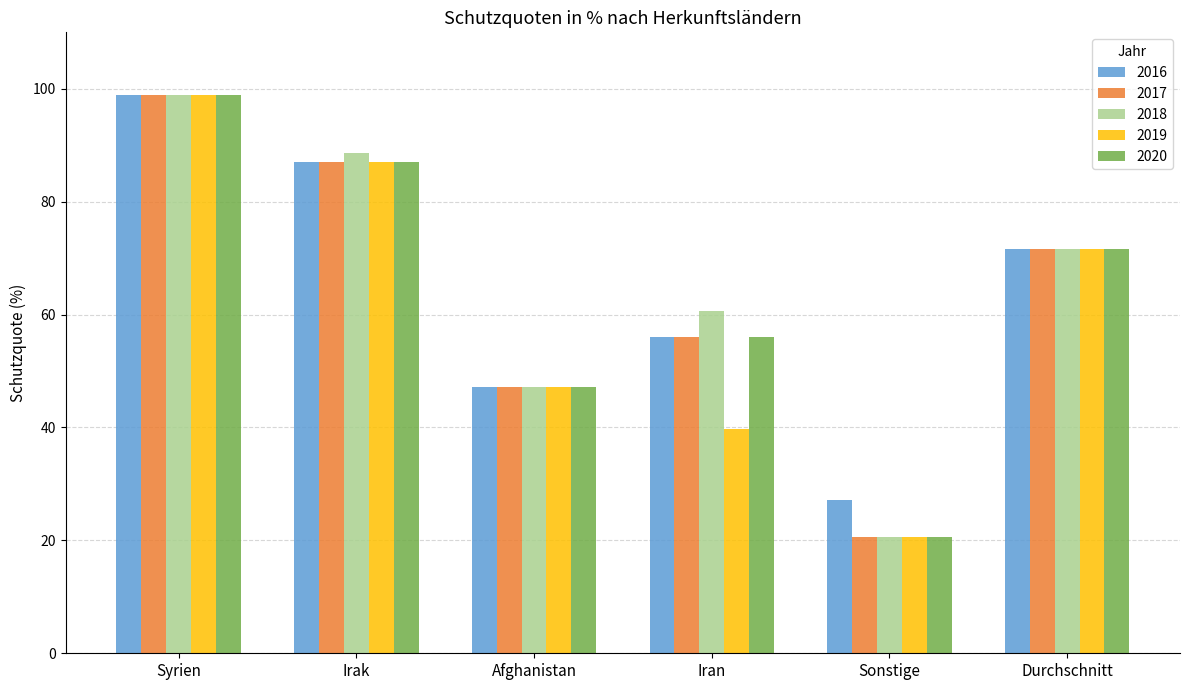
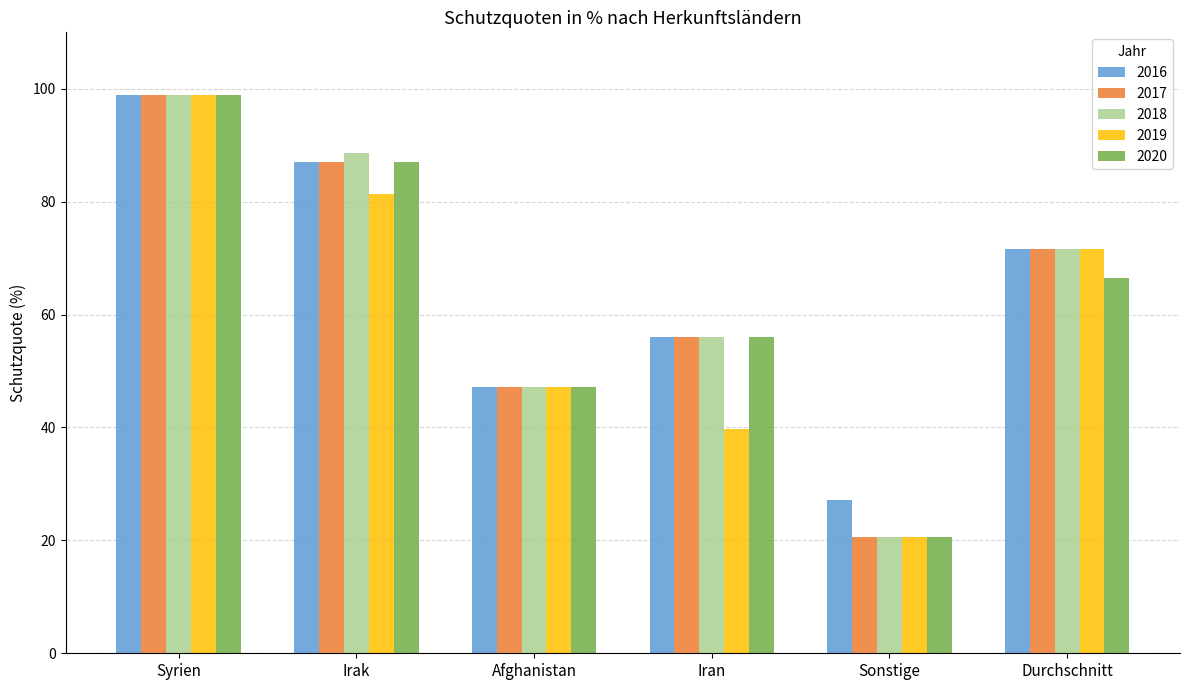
  {
    "2016": {
      "Syrien": 99,
      "Irak": 87,
      "Afghanistan": 47,
      "Iran": 56,
      "Sonstige": 27,
      "Durchschnitt": 72
    },
    "2017": {
      "Syrien": 99,
      "Irak": 87,
      "Afghanistan": 47,
      "Iran": 56,
      "Sonstige": 21,
      "Durchschnitt": 72
    },
    "2018": {
      "Syrien": 99,
      "Irak": 89,
      "Afghanistan": 47,
-     "Iran": 61,
+     "Iran": 56,
      "Sonstige": 21,
      "Durchschnitt": 72
    },
    "2019": {
      "Syrien": 99,
-     "Irak": 87,
+     "Irak": 81,
      "Afghanistan": 47,
      "Iran": 40,
      "Sonstige": 21,
      "Durchschnitt": 72
    },
    "2020": {
      "Syrien": 99,
      "Irak": 87,
      "Afghanistan": 47,
      "Iran": 56,
      "Sonstige": 21,
-     "Durchschnitt": 72
+     "Durchschnitt": 66
    }
  }
